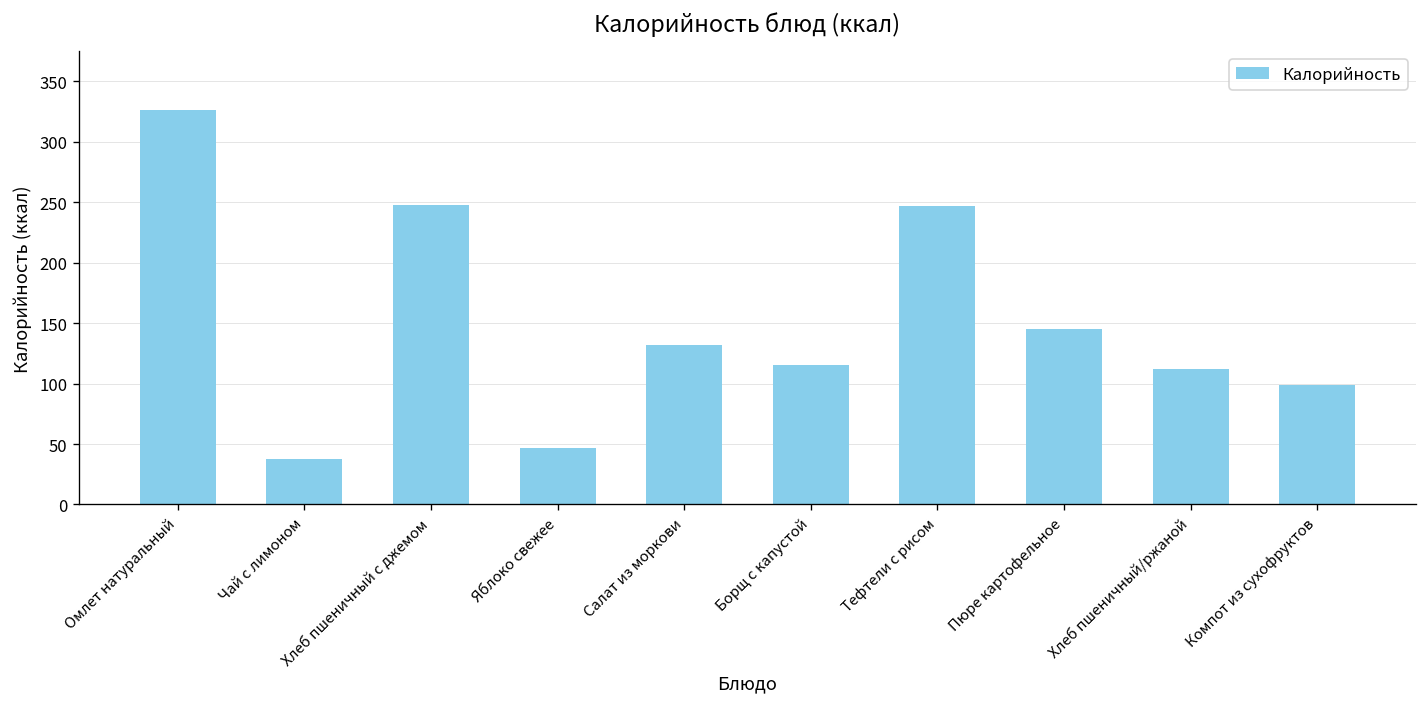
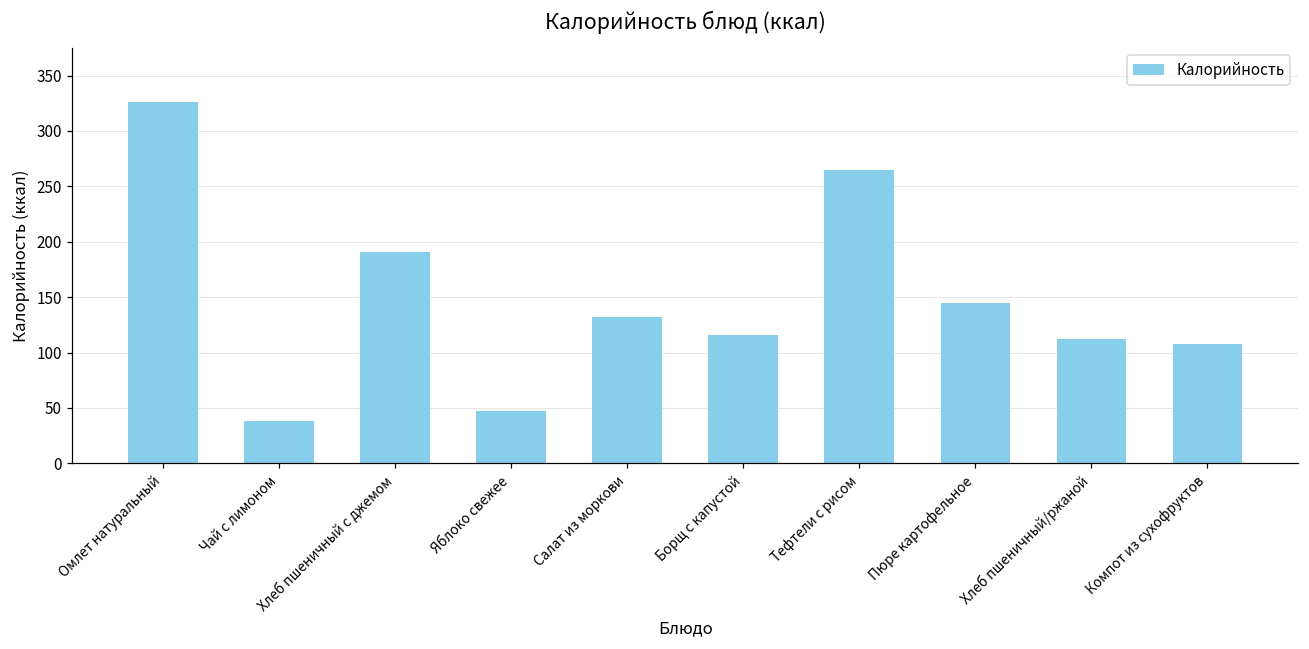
  {
    "Омлет натуральный": 326,
    "Чай с лимоном": 38,
-   "Хлеб пшеничный с джемом": 248,
+   "Хлеб пшеничный с джемом": 190,
    "Яблоко свежее": 47,
    "Салат из моркови": 132,
    "Борщ с капустой": 115,
-   "Тефтели с рисом": 247,
+   "Тефтели с рисом": 265,
    "Пюре картофельное": 145,
    "Хлеб пшеничный/ржаной": 112,
-   "Компот из сухофруктов": 99
+   "Компот из сухофруктов": 107
  }
